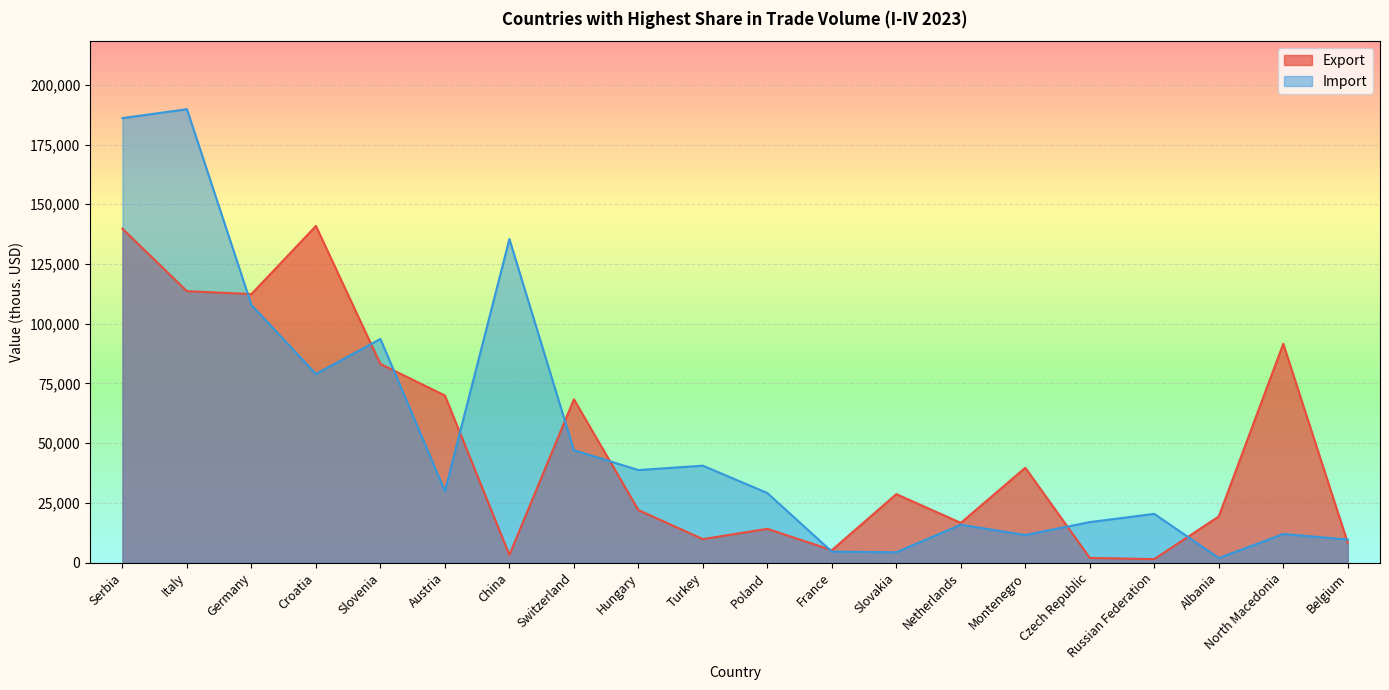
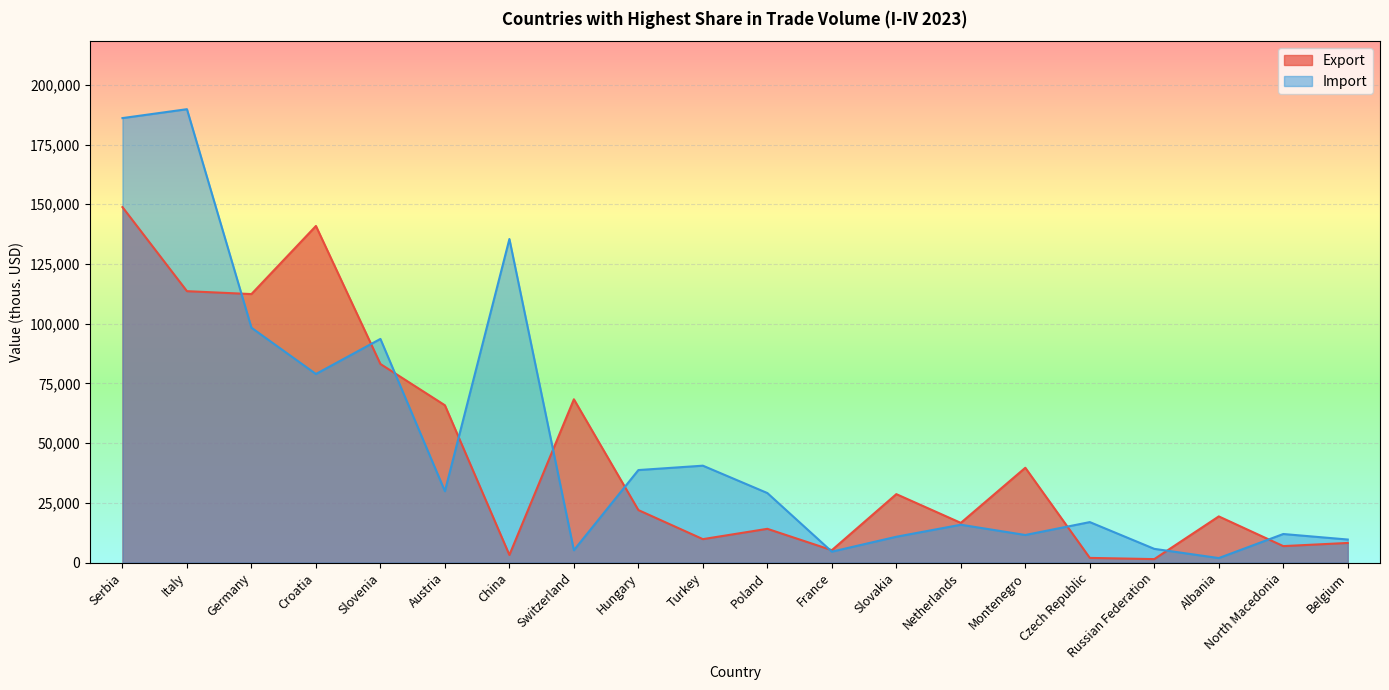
  {
    "Export": {
-     "Serbia": "140,000",
+     "Serbia": "149,000",
      "Italy": "114,000",
      "Germany": "112,000",
      "Croatia": "141,000",
      "Slovenia": "83,000",
-     "Austria": "70,000",
+     "Austria": "66,000",
      "China": "3,000",
      "Switzerland": "68,000",
      "Hungary": "22,000",
      "Turkey": "10,000",
      "Poland": "14,000",
      "Slovakia": "29,000",
      "Montenegro": "40,000",
      "Czech Republic": "2,000",
      "Russian Federation": "1,000",
      "Albania": "19,000",
-     "North Macedonia": "92,000",
+     "North Macedonia": "7,000",
      "Belgium": "8,000"
    },
    "Import": {
      "Serbia": "186,000",
      "Italy": "190,000",
-     "Germany": "108,000",
+     "Germany": "98,000",
      "Croatia": "79,000",
      "Slovenia": "94,000",
      "Austria": "30,000",
      "China": "135,000",
-     "Switzerland": "47,000",
+     "Switzerland": "5,000",
      "Hungary": "39,000",
      "Turkey": "41,000",
      "Poland": "29,000",
-     "Slovakia": "4,000",
+     "Slovakia": "11,000",
      "Montenegro": "12,000",
      "Czech Republic": "17,000",
-     "Russian Federation": "20,000",
+     "Russian Federation": "6,000",
      "Albania": "2,000",
      "North Macedonia": "12,000",
      "Belgium": "10,000"
    }
  }
